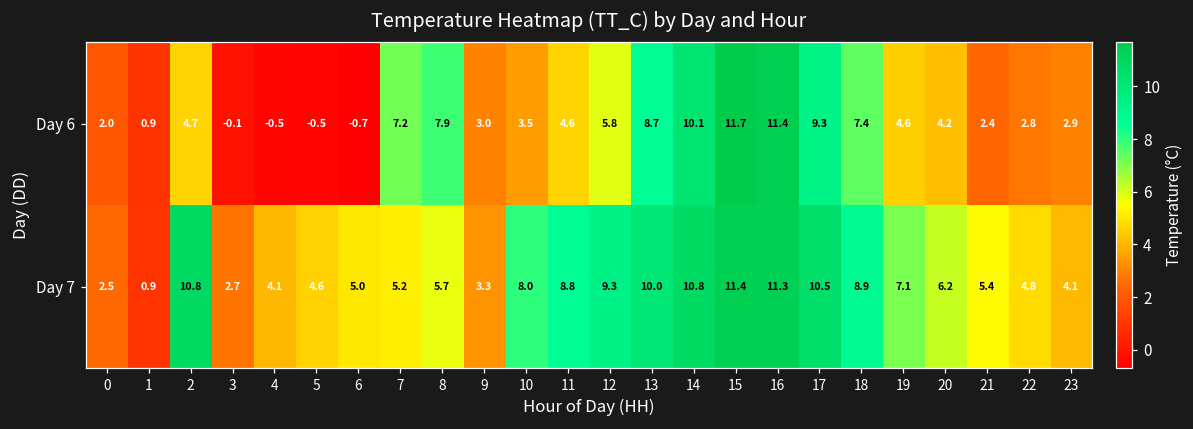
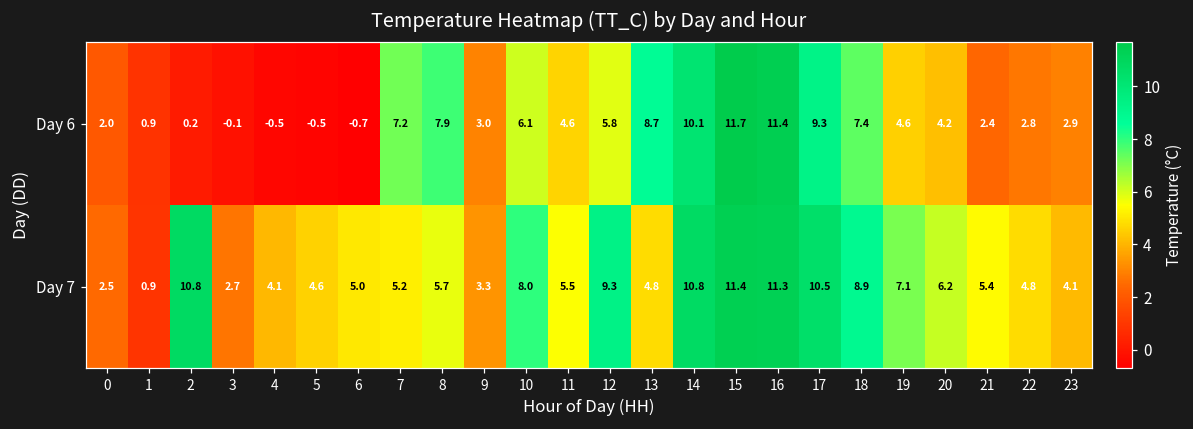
  {
    "Day 6": {
      "0": 2.0,
      "1": 0.9,
-     "2": 4.7,
+     "2": 0.2,
      "3": -0.1,
      "4": -0.5,
      "5": -0.5,
      "6": -0.7,
      "7": 7.2,
      "8": 7.9,
      "9": 3.0,
-     "10": 3.5,
+     "10": 6.1,
      "11": 4.6,
      "12": 5.8,
      "13": 8.7,
      "14": 10.1,
      "15": 11.7,
      "16": 11.4,
      "17": 9.3,
      "18": 7.4,
      "19": 4.6,
      "20": 4.2,
      "21": 2.4,
      "22": 2.8,
      "23": 2.9
    },
    "Day 7": {
      "0": 2.5,
      "1": 0.9,
      "2": 10.8,
      "3": 2.7,
      "4": 4.1,
      "5": 4.6,
      "6": 5.0,
      "7": 5.2,
      "8": 5.7,
      "9": 3.3,
      "10": 8.0,
-     "11": 8.8,
+     "11": 5.5,
      "12": 9.3,
-     "13": 10.0,
+     "13": 4.8,
      "14": 10.8,
      "15": 11.4,
      "16": 11.3,
      "17": 10.5,
      "18": 8.9,
      "19": 7.1,
      "20": 6.2,
      "21": 5.4,
      "22": 4.8,
      "23": 4.1
    }
  }
